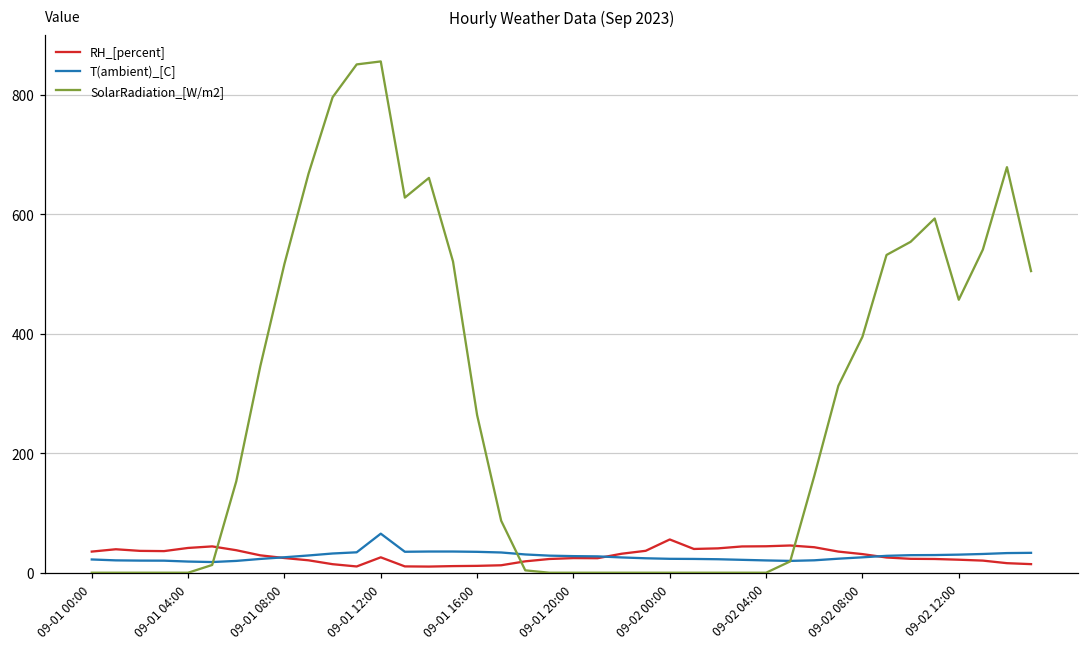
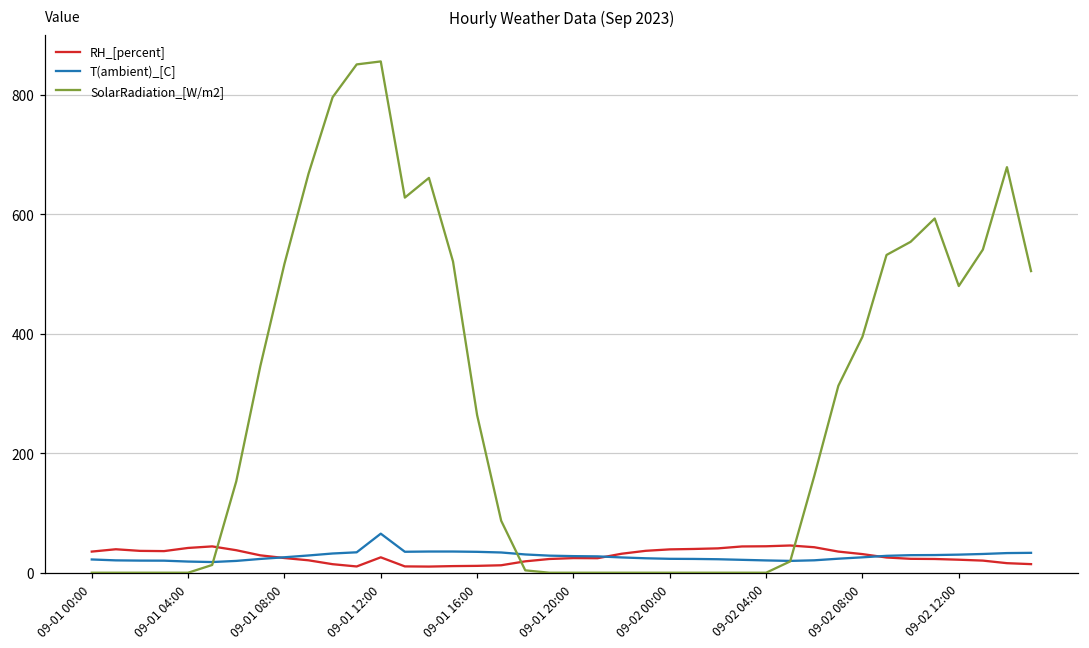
  {
    "RH_[percent]": {
      "09-01 00:00": 40,
      "09-01 04:00": 40,
      "09-01 12:00": 30,
      "09-01 16:00": 10,
-     "09-02 00:00": 60,
+     "09-02 00:00": 40,
      "09-02 04:00": 40,
      "09-02 08:00": 30,
      "09-02 12:00": 20
    },
    "T(ambient)_[C]": {
      "09-01 00:00": 20,
      "09-01 04:00": 20,
      "09-01 12:00": 70,
      "09-01 16:00": 40,
      "09-02 00:00": 20,
      "09-02 04:00": 20,
      "09-02 08:00": 30,
      "09-02 12:00": 30
    },
    "SolarRadiation_[W/m2]": {
      "09-01 00:00": 0,
      "09-01 04:00": 0,
      "09-01 08:00": 520,
      "09-01 12:00": 860,
      "09-01 16:00": 260,
      "09-01 20:00": 0,
      "09-02 00:00": 0,
      "09-02 04:00": 0,
      "09-02 08:00": 400,
-     "09-02 12:00": 460
+     "09-02 12:00": 480
    }
  }
